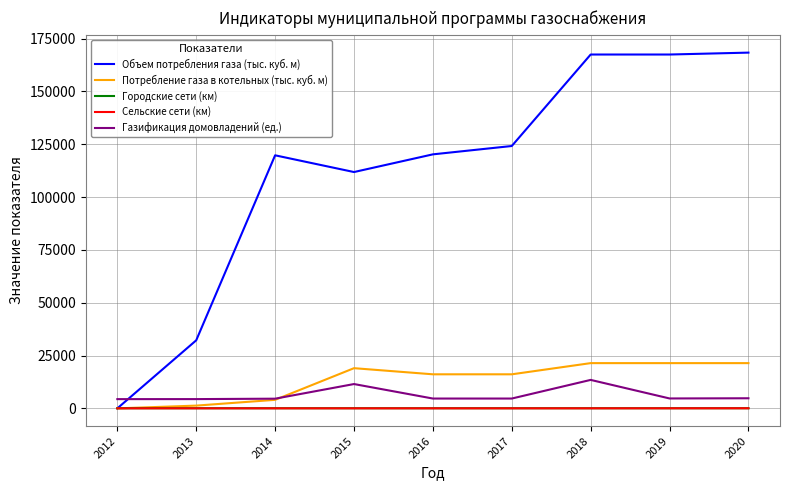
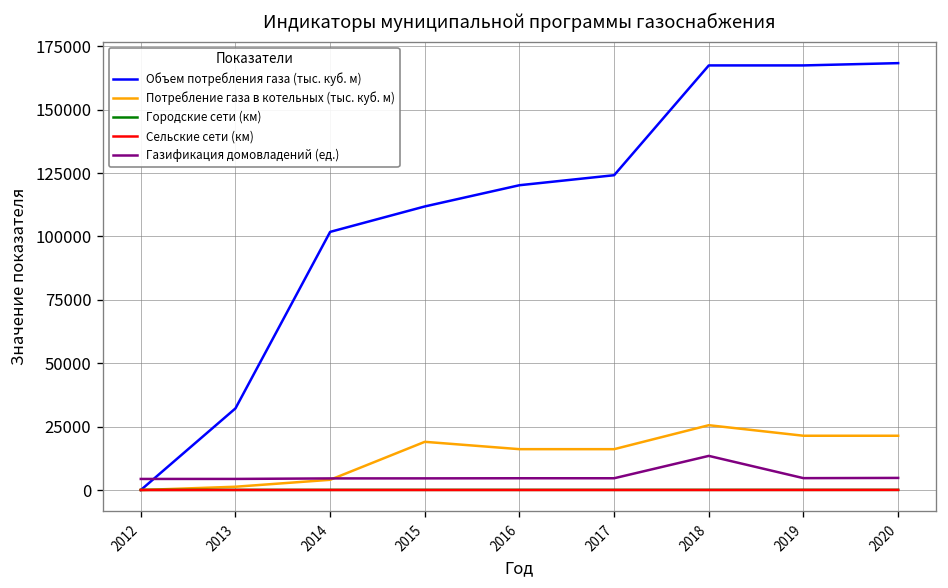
  {
    "Объем потребления газа (тыс. куб. м)": {
      "2013": 32000,
-     "2014": 120000,
+     "2014": 102000,
      "2015": 112000,
      "2016": 120000,
      "2017": 124000,
      "2018": 167000,
      "2019": 167000,
      "2020": 168000
    },
    "Потребление газа в котельных (тыс. куб. м)": {
      "2013": 1000,
      "2015": 19000,
      "2016": 16000,
      "2017": 16000,
-     "2018": 21000,
+     "2018": 26000,
      "2019": 21000,
      "2020": 21000
    },
    "Сельские сети (км)": {
      "2013": 0,
      "2014": 0,
      "2015": 0,
      "2016": 0,
      "2017": 0,
      "2018": 0,
      "2019": 0,
      "2020": 0
    },
    "Газификация домовладений (ед.)": {
      "2012": 4000,
      "2013": 4000,
-     "2015": 12000,
+     "2015": 5000,
      "2016": 5000,
      "2017": 5000,
      "2018": 13000,
      "2019": 5000,
      "2020": 5000
    }
  }
